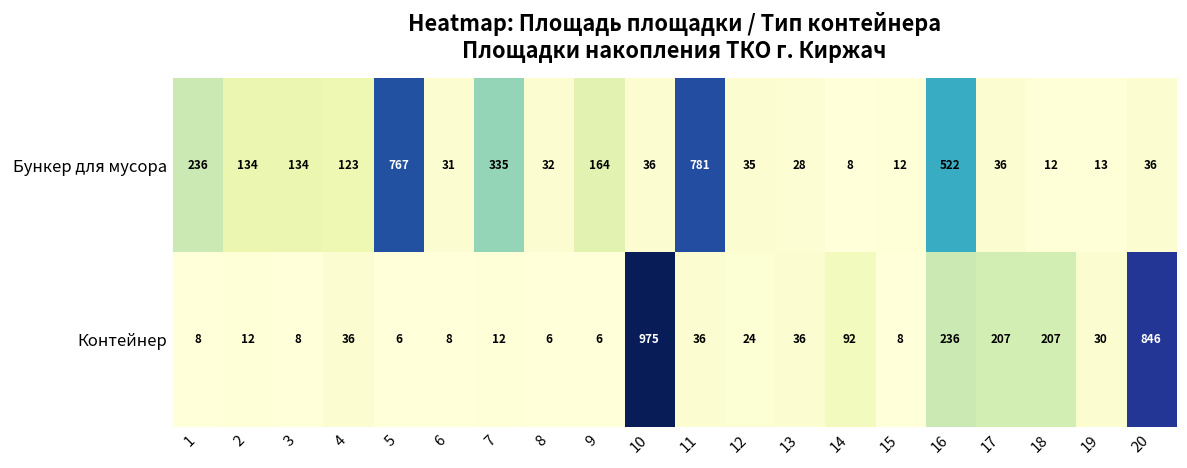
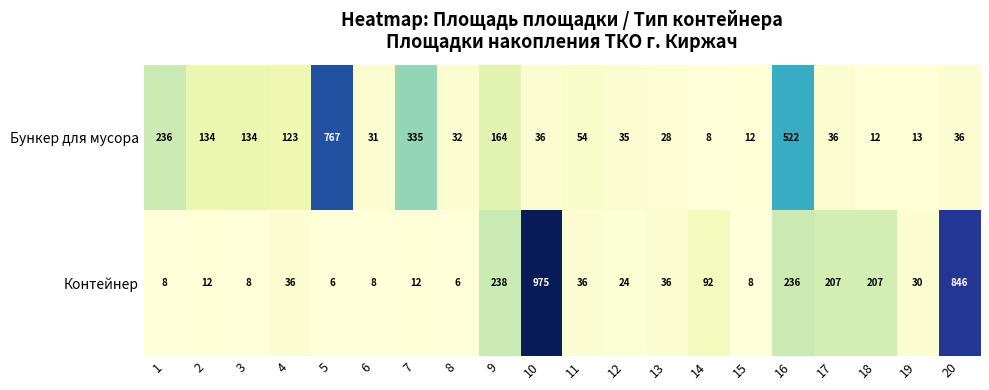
  {
    "Бункер для мусора": {
      "1": 236,
      "2": 134,
      "3": 134,
      "4": 123,
      "5": 767,
      "6": 31,
      "7": 335,
      "8": 32,
      "9": 164,
      "10": 36,
-     "11": 781,
+     "11": 54,
      "12": 35,
      "13": 28,
      "14": 8,
      "15": 12,
      "16": 522,
      "17": 36,
      "18": 12,
      "19": 13,
      "20": 36
    },
    "Контейнер": {
      "1": 8,
      "2": 12,
      "3": 8,
      "4": 36,
      "5": 6,
      "6": 8,
      "7": 12,
      "8": 6,
-     "9": 6,
+     "9": 238,
      "10": 975,
      "11": 36,
      "12": 24,
      "13": 36,
      "14": 92,
      "15": 8,
      "16": 236,
      "17": 207,
      "18": 207,
      "19": 30,
      "20": 846
    }
  }
